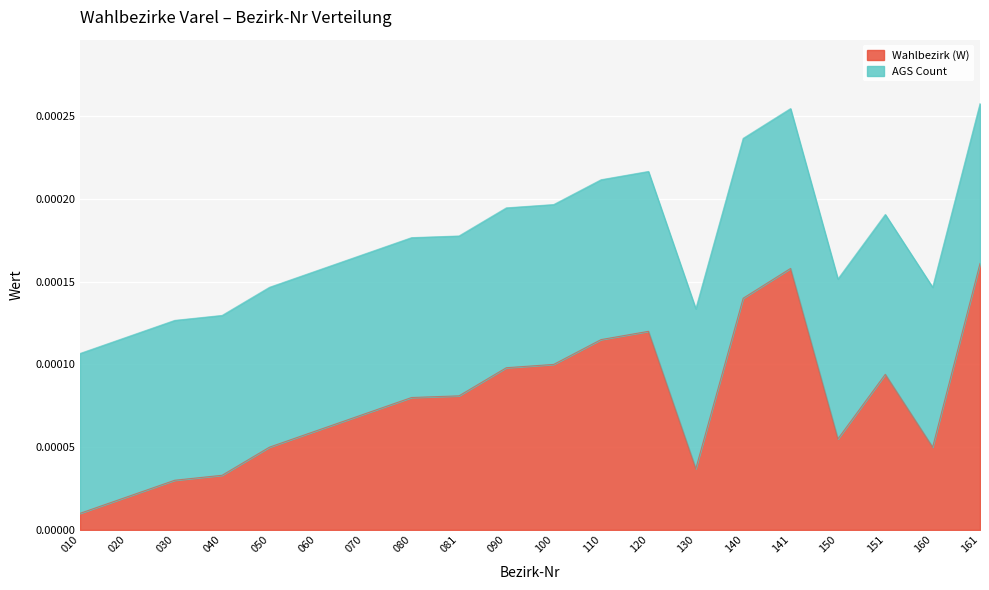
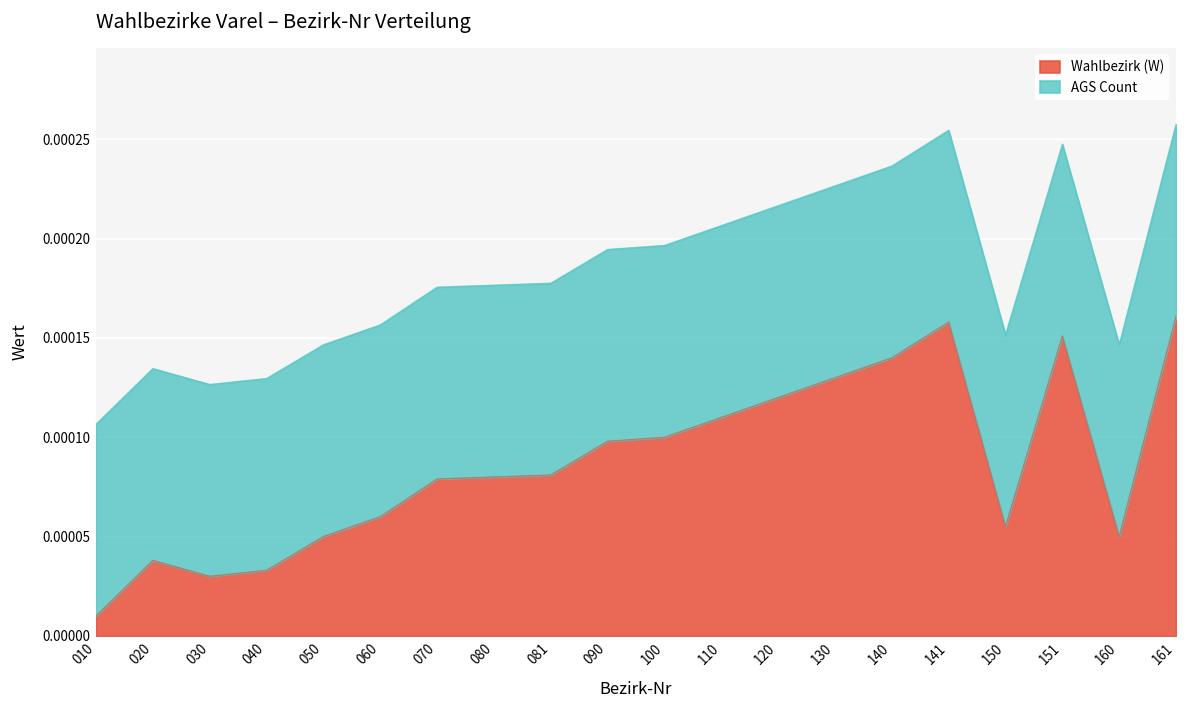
  {
    "Wahlbezirk (W)": {
      "010": 0.000010,
-     "020": 0.000020,
+     "020": 0.000038,
      "030": 0.000030,
      "040": 0.000033,
      "050": 0.000050,
      "060": 0.000060,
-     "070": 0.000070,
+     "070": 0.000079,
      "080": 0.000080,
      "081": 0.000081,
      "090": 0.000098,
      "100": 0.000100,
-     "110": 0.000115,
+     "110": 0.000110,
      "120": 0.000120,
-     "130": 0.000037,
+     "130": 0.000130,
      "140": 0.000140,
      "141": 0.000158,
      "150": 0.000055,
-     "151": 0.000094,
+     "151": 0.000151,
      "160": 0.000050,
      "161": 0.000161
    },
    "AGS Count": {
      "010": 0.000097,
      "020": 0.000097,
      "030": 0.000097,
      "040": 0.000097,
      "050": 0.000097,
      "060": 0.000097,
      "070": 0.000097,
      "080": 0.000097,
      "081": 0.000097,
      "090": 0.000097,
      "100": 0.000097,
      "110": 0.000097,
      "120": 0.000097,
      "130": 0.000097,
      "140": 0.000097,
      "141": 0.000097,
      "150": 0.000097,
      "151": 0.000097,
      "160": 0.000097,
      "161": 0.000097
    }
  }
